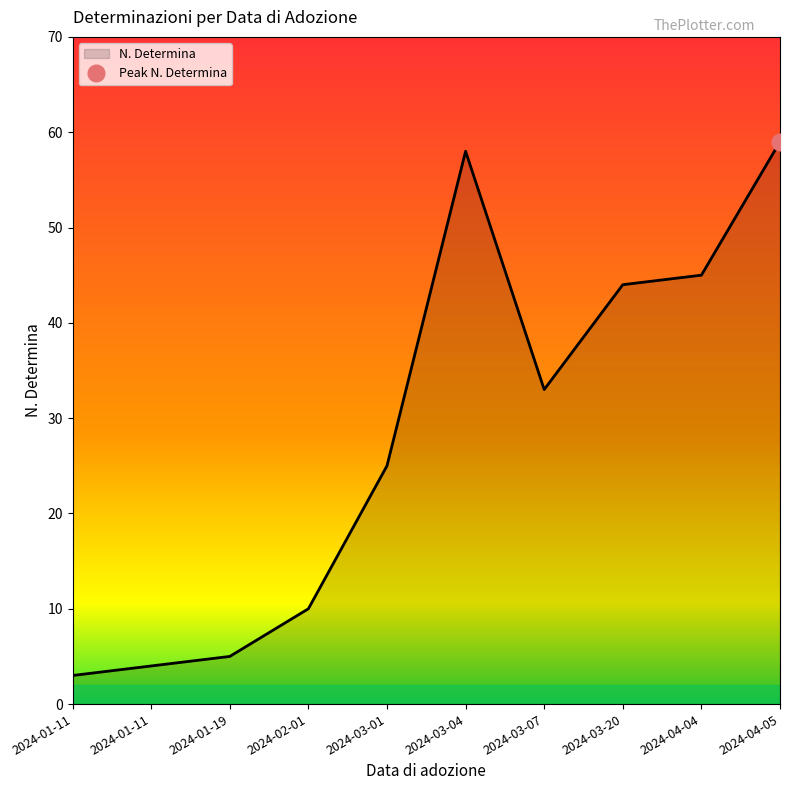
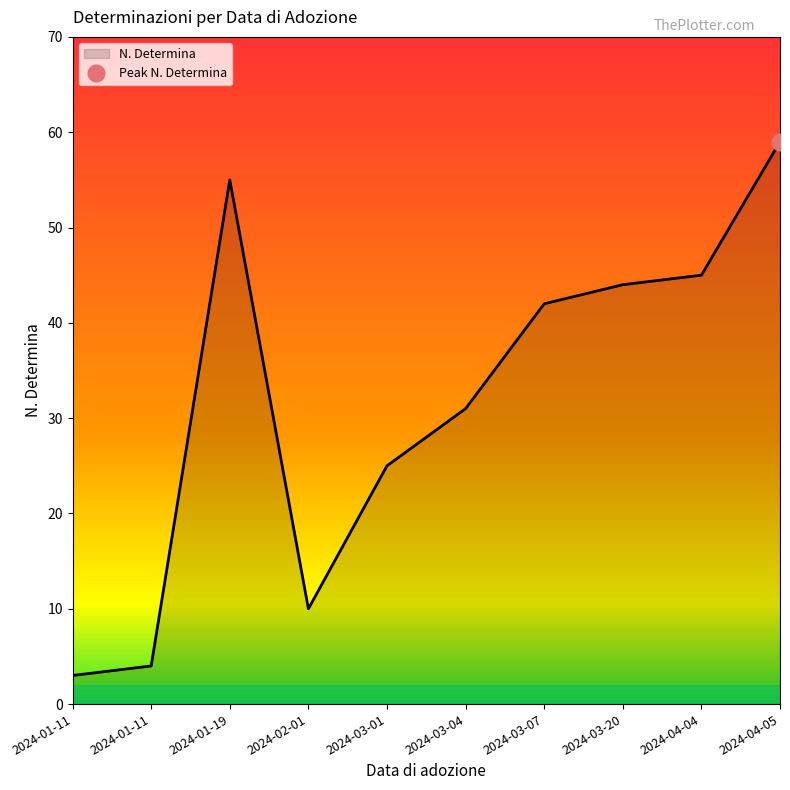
  {
    "N. Determina": {
-     "2024-01-19": 5,
+     "2024-01-19": 55,
      "2024-02-01": 10,
      "2024-03-01": 25,
-     "2024-03-04": 58,
-     "2024-03-07": 33,
+     "2024-03-04": 31,
+     "2024-03-07": 42,
      "2024-03-20": 44,
      "2024-04-04": 45
    }
  }
